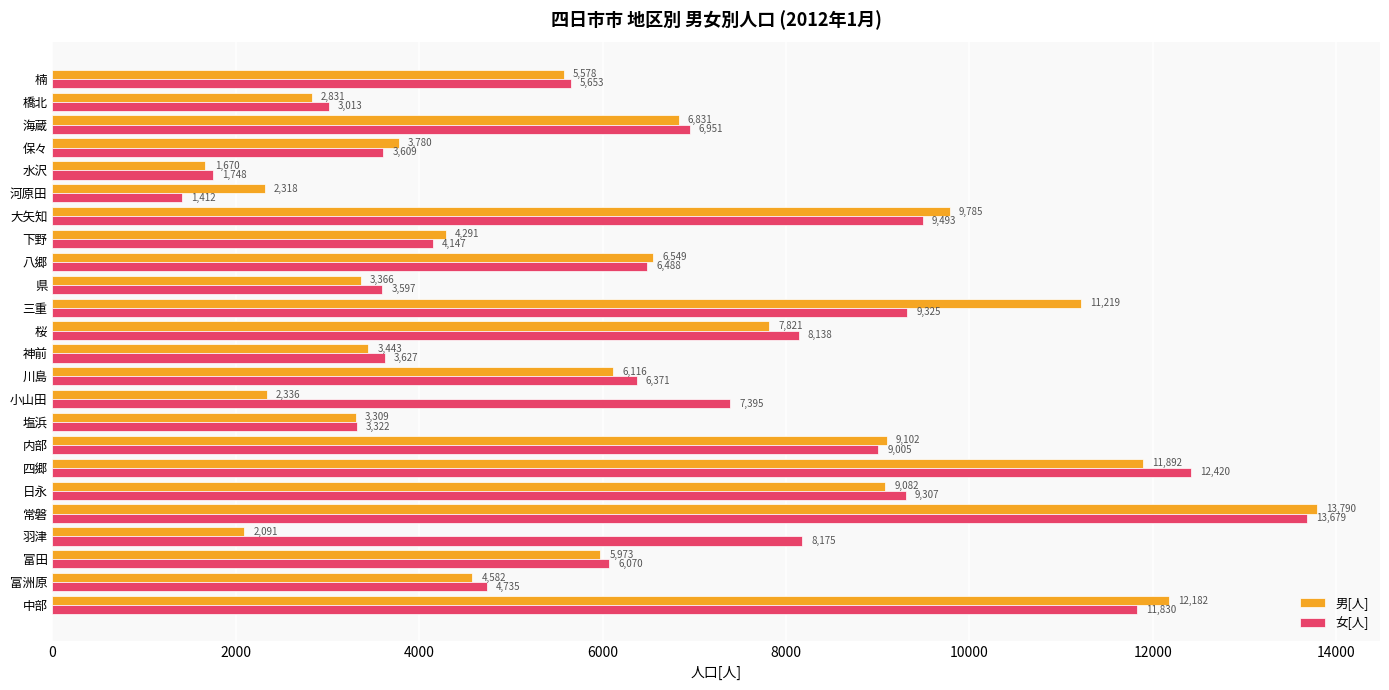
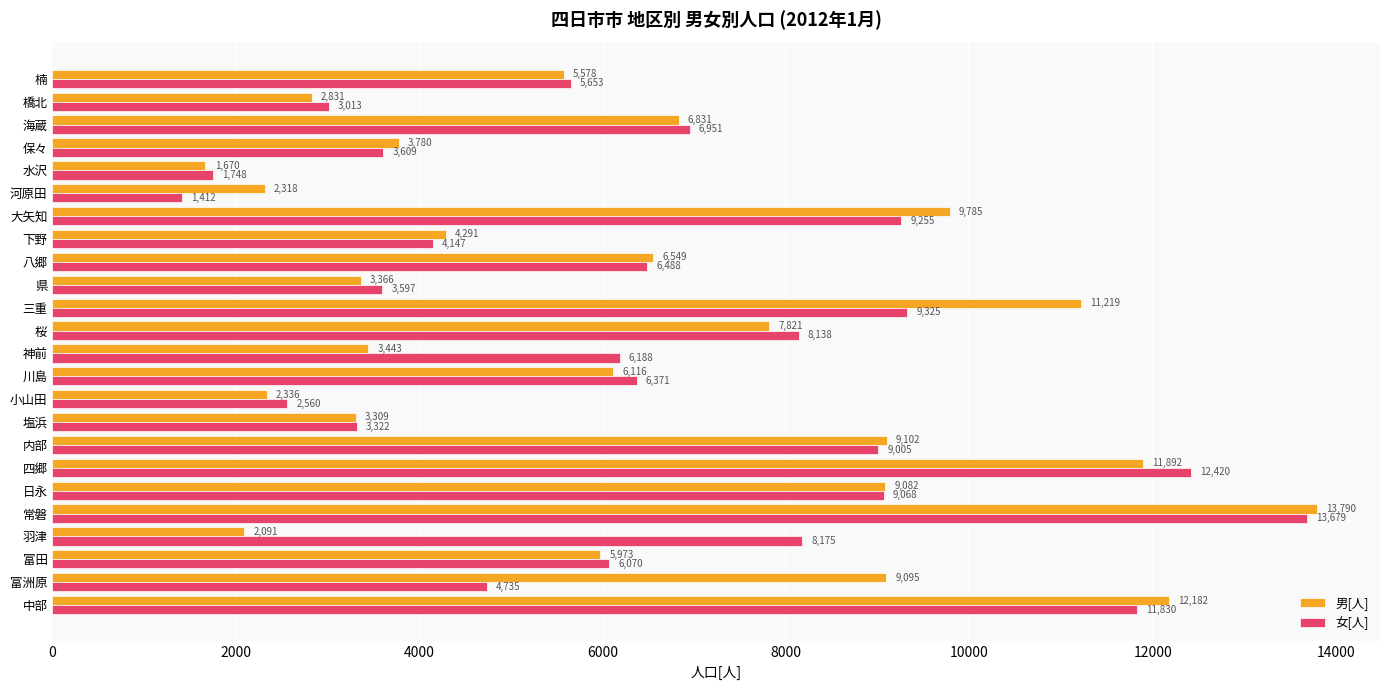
  {
    "男[人]": {
      "楠": "5,578",
      "橋北": "2,831",
      "海蔵": "6,831",
      "保々": "3,780",
      "水沢": "1,670",
      "河原田": "2,318",
      "大矢知": "9,785",
      "下野": "4,291",
      "八郷": "6,549",
      "県": "3,366",
      "三重": "11,219",
      "桜": "7,821",
      "神前": "3,443",
      "川島": "6,116",
      "小山田": "2,336",
      "塩浜": "3,309",
      "内部": "9,102",
      "四郷": "11,892",
      "日永": "9,082",
      "常磐": "13,790",
      "羽津": "2,091",
      "富田": "5,973",
-     "富洲原": "4,582",
+     "富洲原": "9,095",
      "中部": "12,182"
    },
    "女[人]": {
      "楠": "5,653",
      "橋北": "3,013",
      "海蔵": "6,951",
      "保々": "3,609",
      "水沢": "1,748",
      "河原田": "1,412",
-     "大矢知": "9,493",
+     "大矢知": "9,255",
      "下野": "4,147",
      "八郷": "6,488",
      "県": "3,597",
      "三重": "9,325",
      "桜": "8,138",
-     "神前": "3,627",
+     "神前": "6,188",
      "川島": "6,371",
-     "小山田": "7,395",
+     "小山田": "2,560",
      "塩浜": "3,322",
      "内部": "9,005",
      "四郷": "12,420",
-     "日永": "9,307",
+     "日永": "9,068",
      "常磐": "13,679",
      "羽津": "8,175",
      "富田": "6,070",
      "富洲原": "4,735",
      "中部": "11,830"
    }
  }
